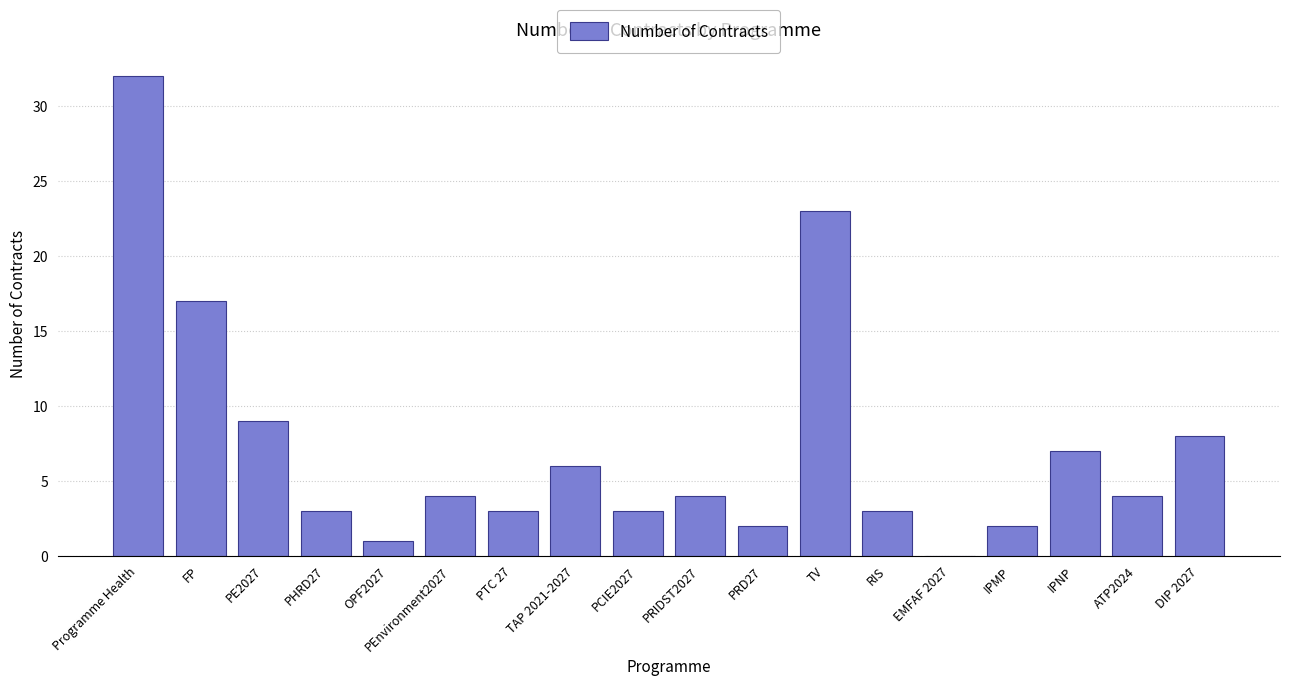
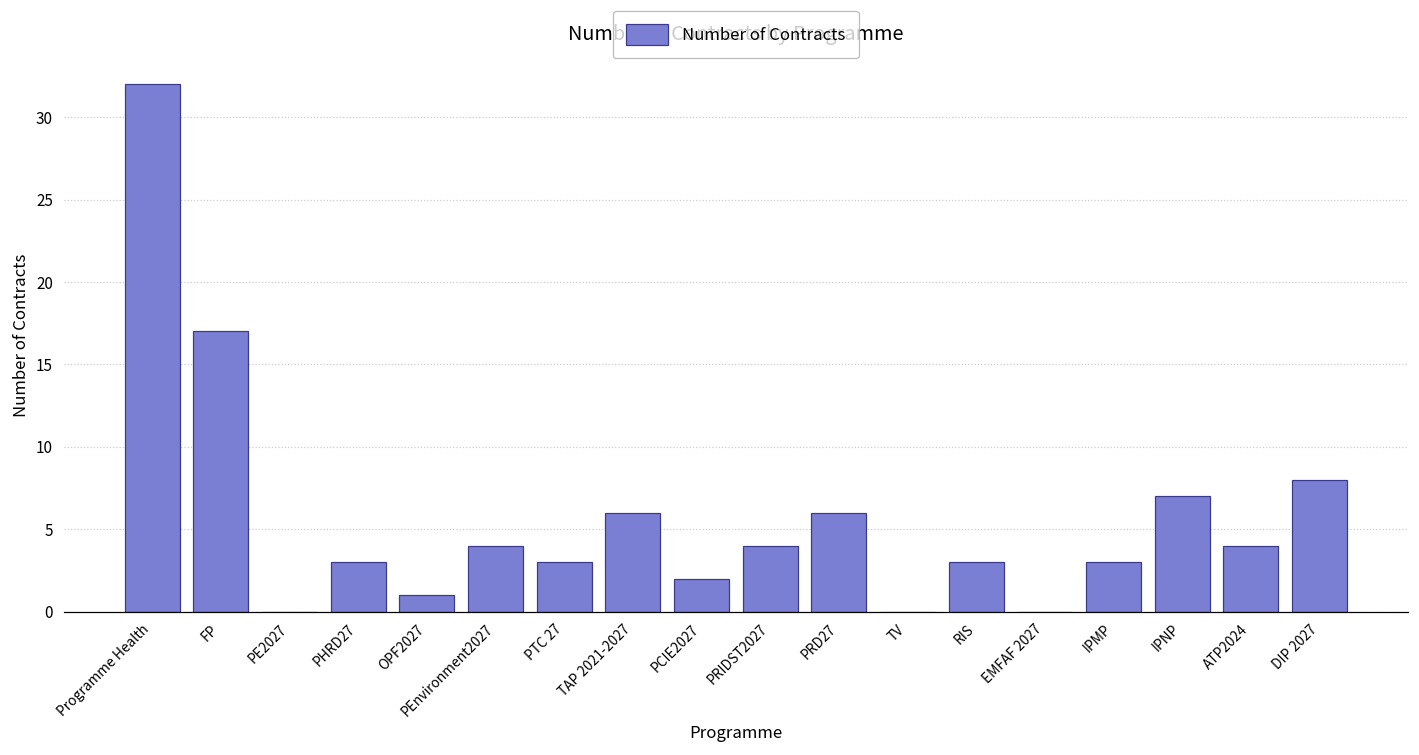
  {
    "Programme Health": 32,
    "FP": 17,
-   "PE2027": 9,
+   "PE2027": 0,
    "PHRD27": 3,
    "OPF2027": 1,
    "PEnvironment2027": 4,
    "PTC 27": 3,
    "TAP 2021-2027": 6,
-   "PCIE2027": 3,
+   "PCIE2027": 2,
    "PRIDST2027": 4,
-   "PRD27": 2,
-   "TV": 23,
+   "PRD27": 6,
+   "TV": 0,
    "RIS": 3,
    "EMFAF 2027": 0,
-   "IPMP": 2,
+   "IPMP": 3,
    "IPNP": 7,
    "ATP2024": 4,
    "DIP 2027": 8
  }
